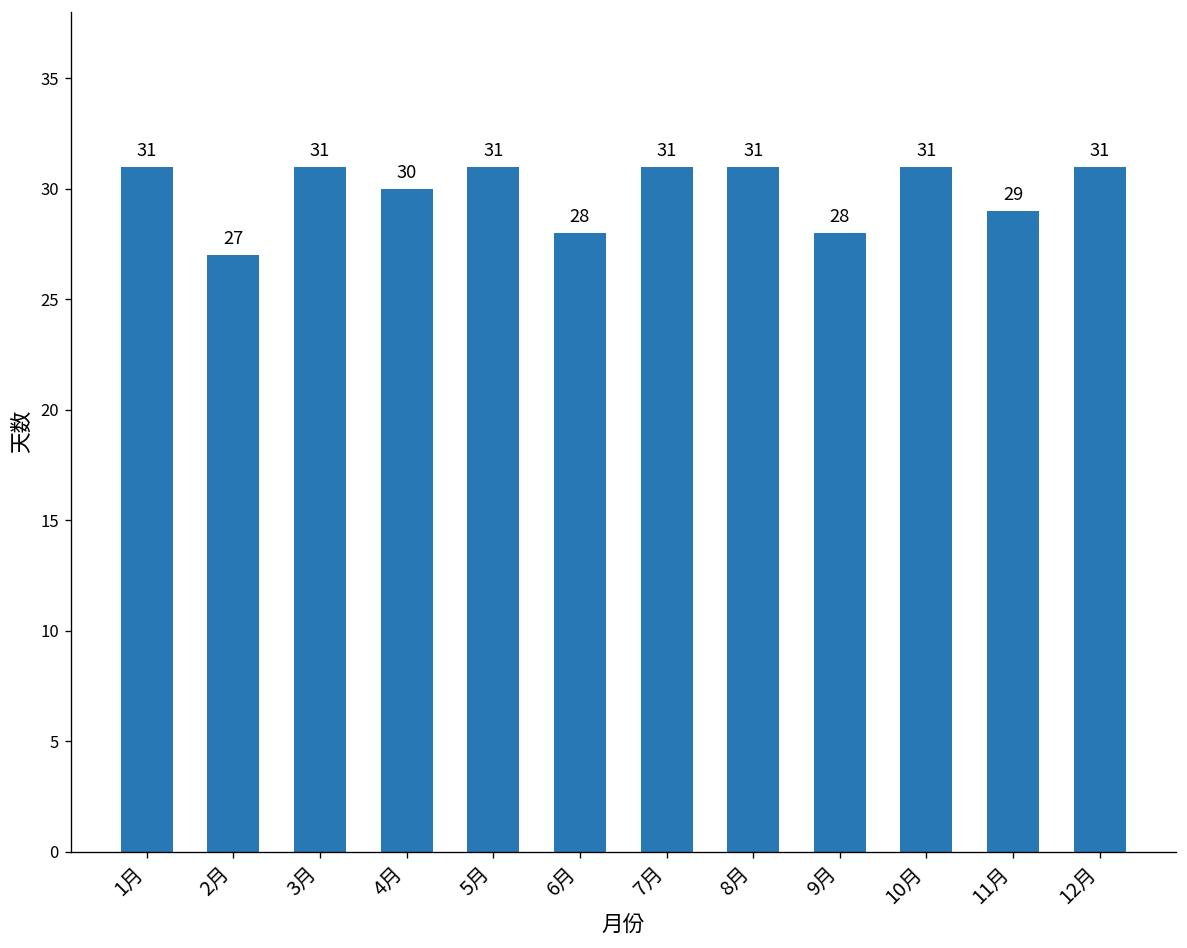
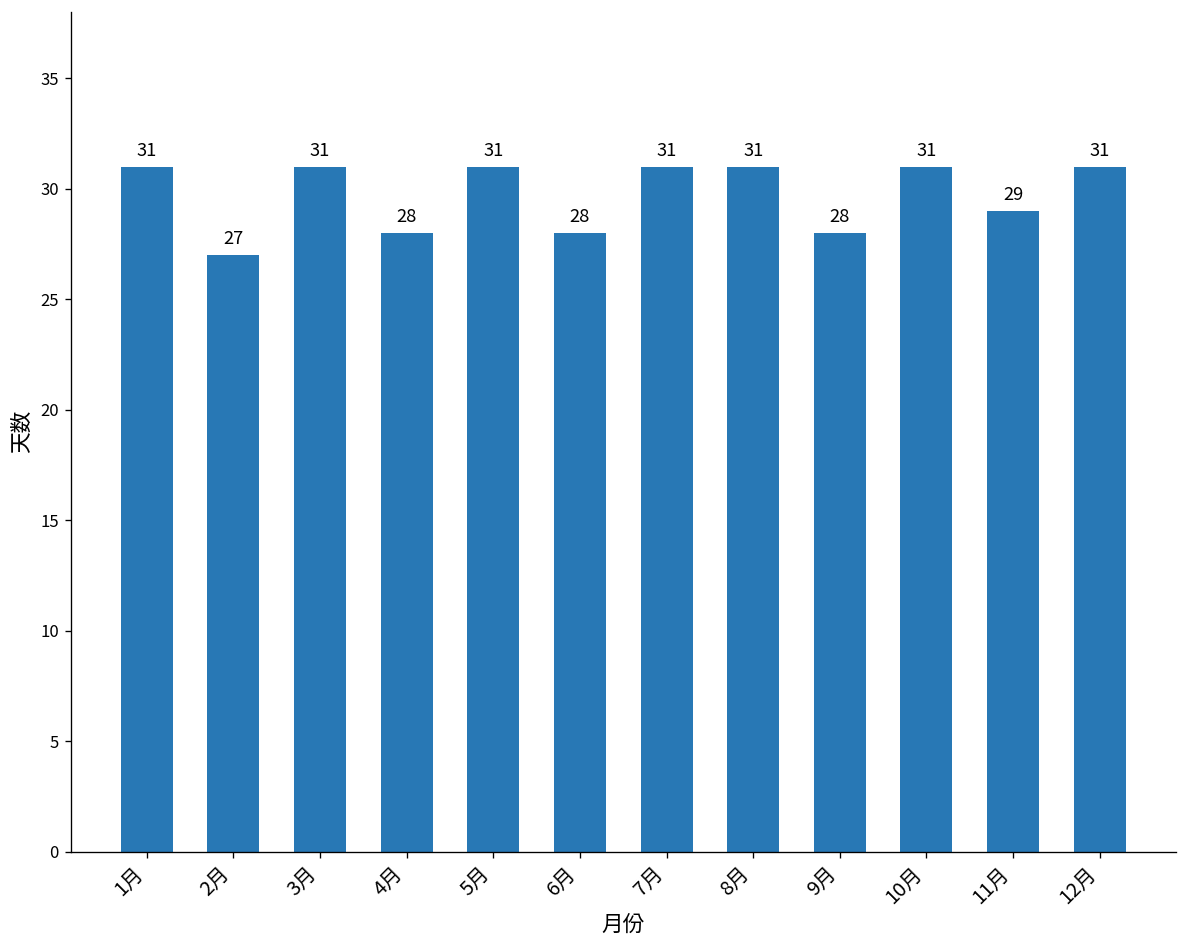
  {
    "1月": 31,
    "2月": 27,
    "3月": 31,
-   "4月": 30,
+   "4月": 28,
    "5月": 31,
    "6月": 28,
    "7月": 31,
    "8月": 31,
    "9月": 28,
    "10月": 31,
    "11月": 29,
    "12月": 31
  }
